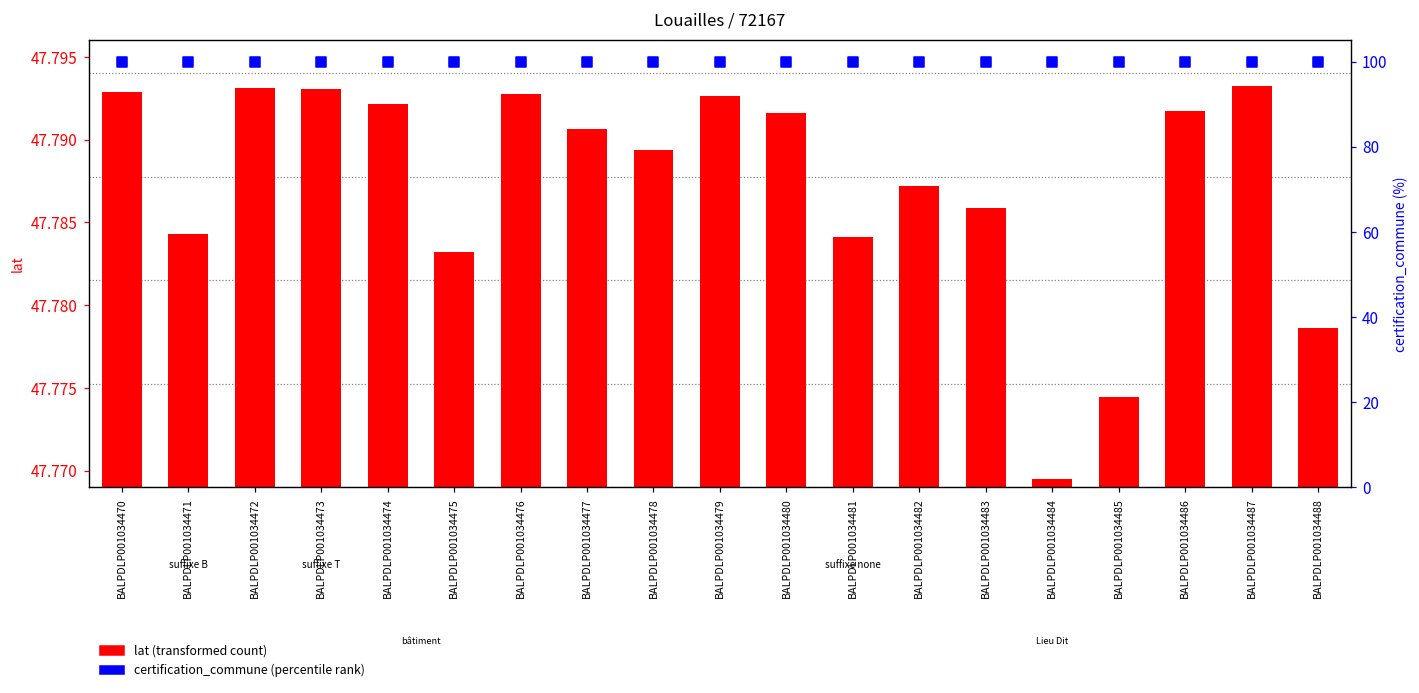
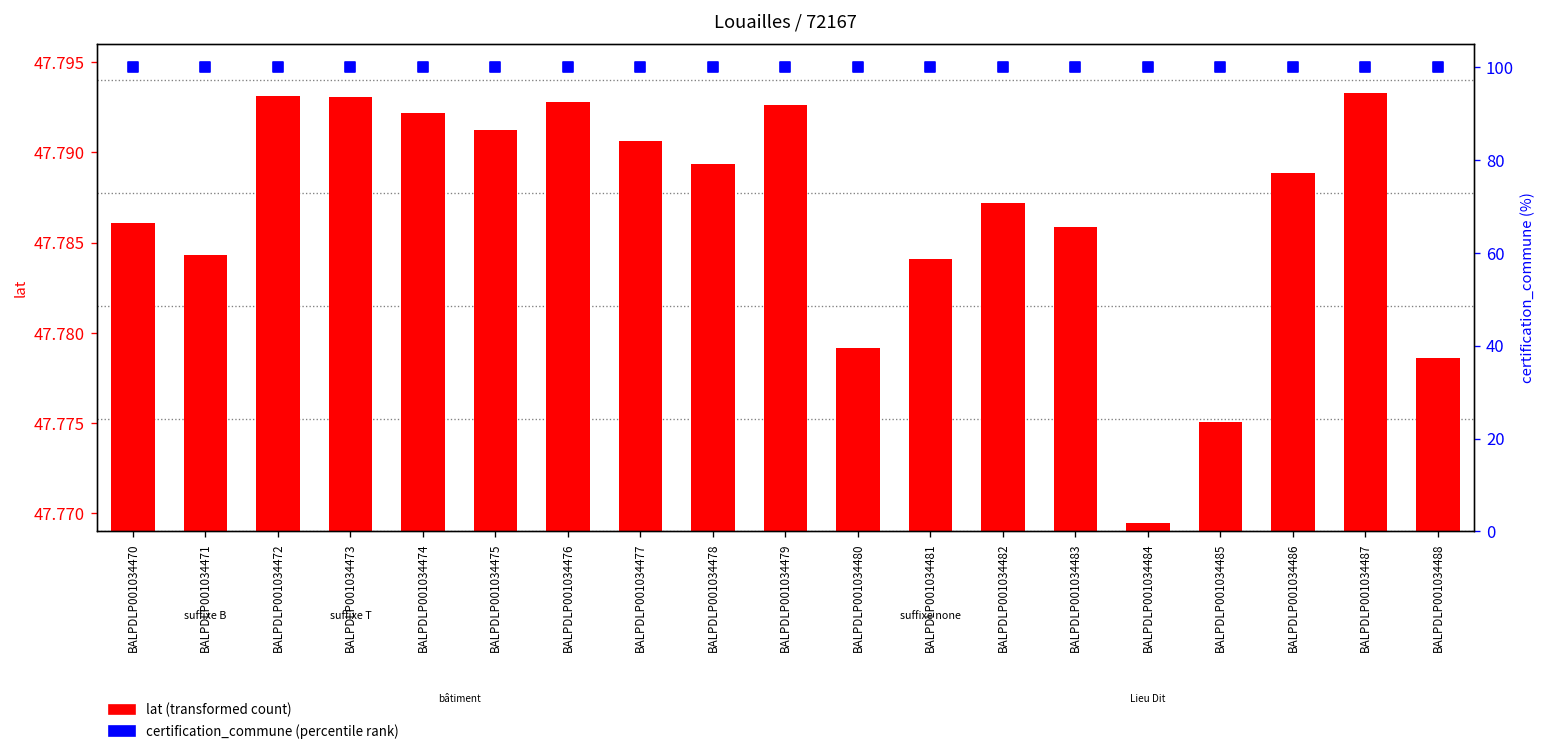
  {
    "lat (transformed count)": {
-     "BALPDLP001034470": 47.7929,
+     "BALPDLP001034470": 47.7861,
      "BALPDLP001034471": 47.7843,
      "BALPDLP001034472": 47.7931,
      "BALPDLP001034473": 47.7931,
      "BALPDLP001034474": 47.7922,
-     "BALPDLP001034475": 47.7832,
+     "BALPDLP001034475": 47.7912,
      "BALPDLP001034476": 47.7928,
      "BALPDLP001034477": 47.7907,
      "BALPDLP001034478": 47.7893,
      "BALPDLP001034479": 47.7926,
-     "BALPDLP001034480": 47.7916,
+     "BALPDLP001034480": 47.7792,
      "BALPDLP001034481": 47.7841,
      "BALPDLP001034482": 47.7872,
      "BALPDLP001034483": 47.7859,
      "BALPDLP001034484": 47.7695,
-     "BALPDLP001034485": 47.7745,
-     "BALPDLP001034486": 47.7917,
+     "BALPDLP001034485": 47.7751,
+     "BALPDLP001034486": 47.7889,
      "BALPDLP001034487": 47.7933,
      "BALPDLP001034488": 47.7786
    }
  }
